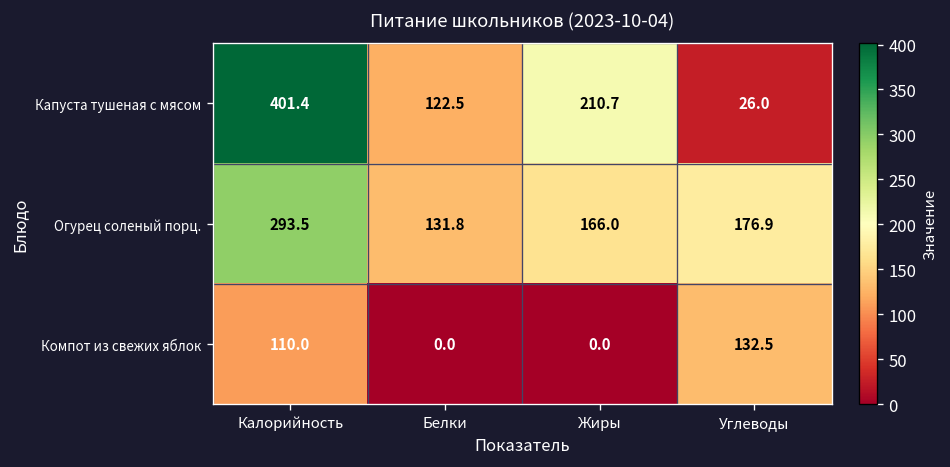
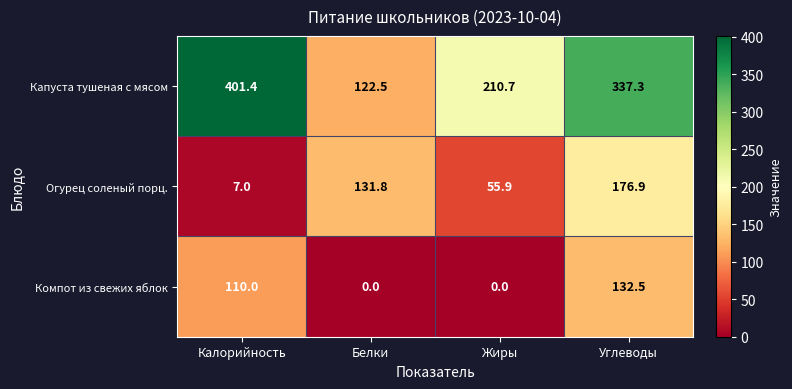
  {
    "Капуста тушеная с мясом": {
      "Калорийность": 401.4,
      "Белки": 122.5,
      "Жиры": 210.7,
-     "Углеводы": 26.0
+     "Углеводы": 337.3
    },
    "Огурец соленый порц.": {
-     "Калорийность": 293.5,
+     "Калорийность": 7.0,
      "Белки": 131.8,
-     "Жиры": 166.0,
+     "Жиры": 55.9,
      "Углеводы": 176.9
    },
    "Компот из свежих яблок": {
      "Калорийность": 110.0,
      "Белки": 0.0,
      "Жиры": 0.0,
      "Углеводы": 132.5
    }
  }
